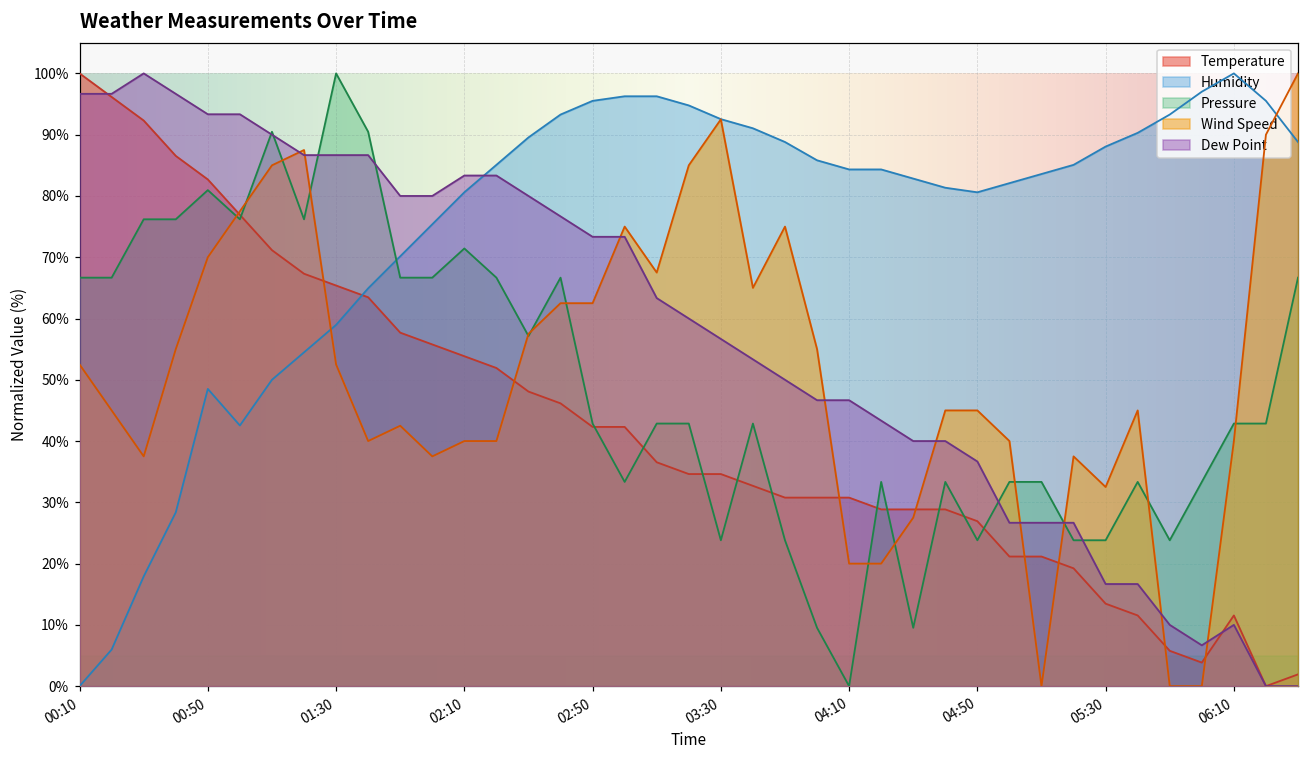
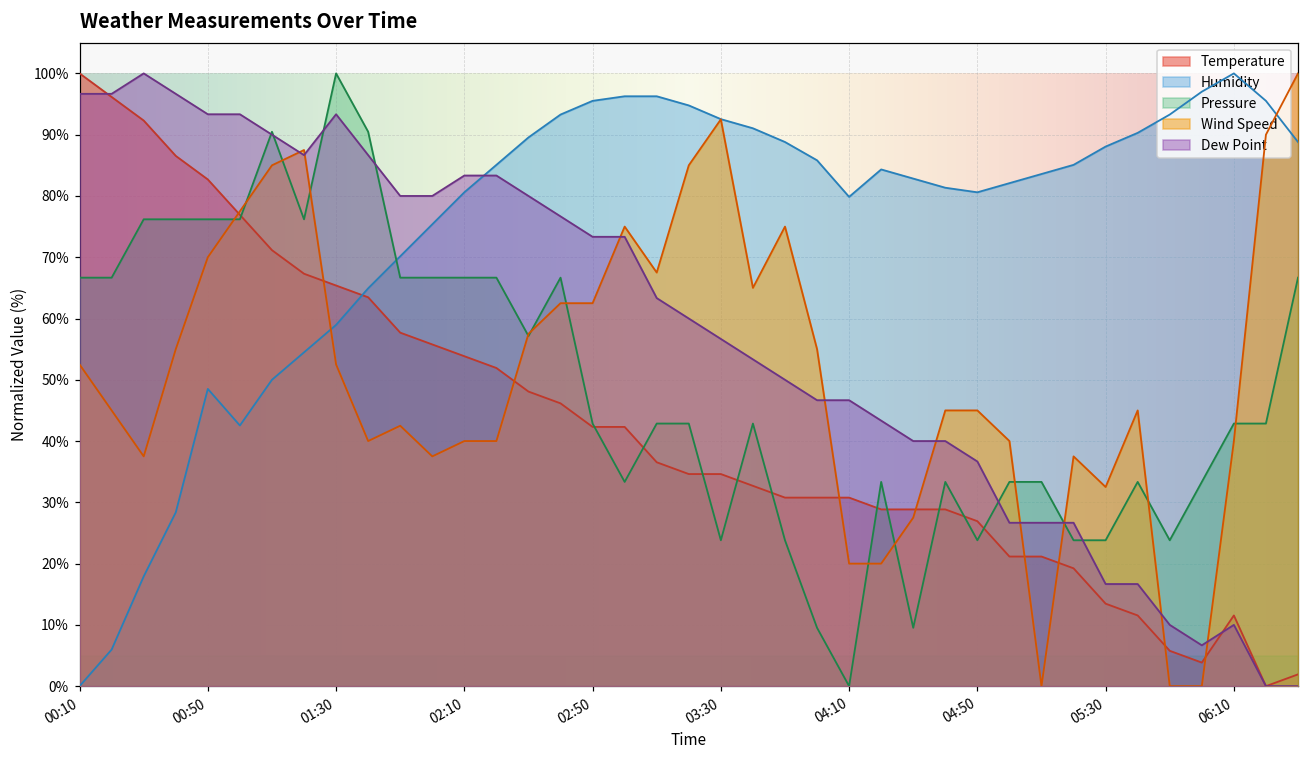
  {
    "Temperature": {
      "00:10": "100%",
      "00:50": "83%",
      "01:30": "65%",
      "02:10": "54%",
      "02:50": "42%",
      "03:30": "35%",
      "04:10": "31%",
      "04:50": "27%",
      "05:30": "13%",
      "06:10": "12%"
    },
    "Humidity": {
      "00:10": "0%",
      "00:50": "49%",
      "01:30": "59%",
      "02:10": "81%",
      "02:50": "96%",
-     "04:10": "84%",
+     "04:10": "80%",
      "04:50": "81%",
      "05:30": "88%"
    },
    "Pressure": {
      "00:10": "67%",
-     "00:50": "81%",
+     "00:50": "76%",
      "01:30": "100%",
-     "02:10": "71%",
+     "02:10": "67%",
      "02:50": "43%",
      "03:30": "24%",
      "04:10": "0%",
      "04:50": "24%",
      "05:30": "24%",
      "06:10": "43%"
    },
    "Wind Speed": {
      "00:10": "53%",
      "00:50": "70%",
      "01:30": "53%",
      "02:10": "40%",
      "02:50": "63%",
      "04:10": "20%",
      "04:50": "45%",
      "05:30": "33%",
      "06:10": "40%"
    },
    "Dew Point": {
      "00:10": "97%",
      "00:50": "93%",
-     "01:30": "87%",
+     "01:30": "93%",
      "02:10": "83%",
      "02:50": "73%",
      "03:30": "57%",
      "04:10": "47%",
      "04:50": "37%",
      "05:30": "17%",
      "06:10": "10%"
    }
  }
